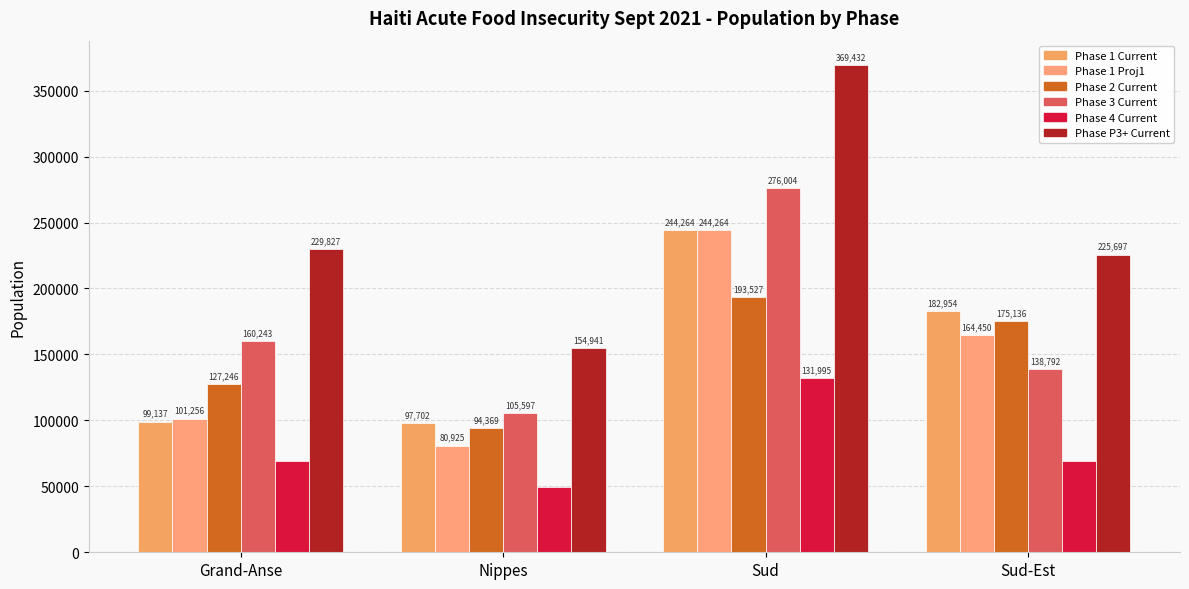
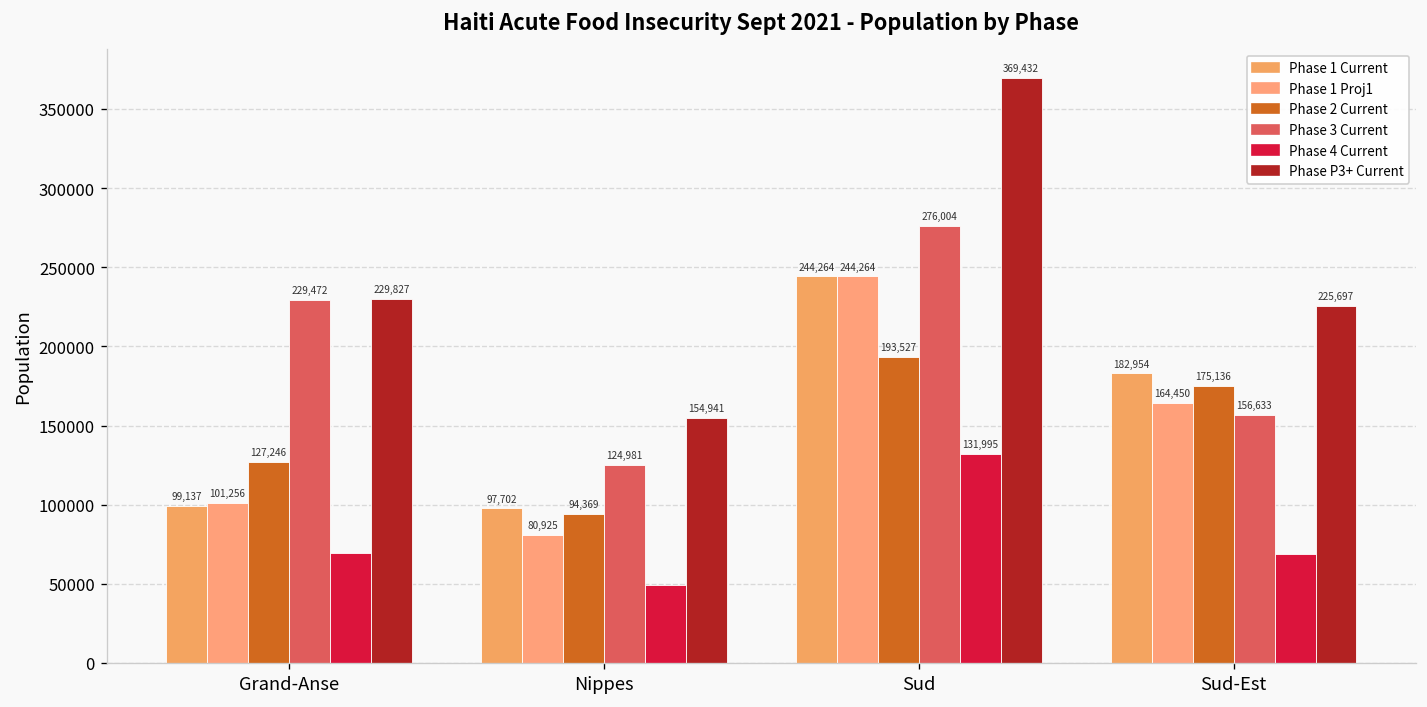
  {
    "Phase 2 Current": {
      "Grand-Anse": "127,246",
      "Nippes": "94,369",
      "Sud": "193,527",
      "Sud-Est": "175,136"
    },
    "Phase 3 Current": {
-     "Grand-Anse": "160,243",
-     "Nippes": "105,597",
+     "Grand-Anse": "229,472",
+     "Nippes": "124,981",
      "Sud": "276,004",
-     "Sud-Est": "138,792"
+     "Sud-Est": "156,633"
    }
  }
